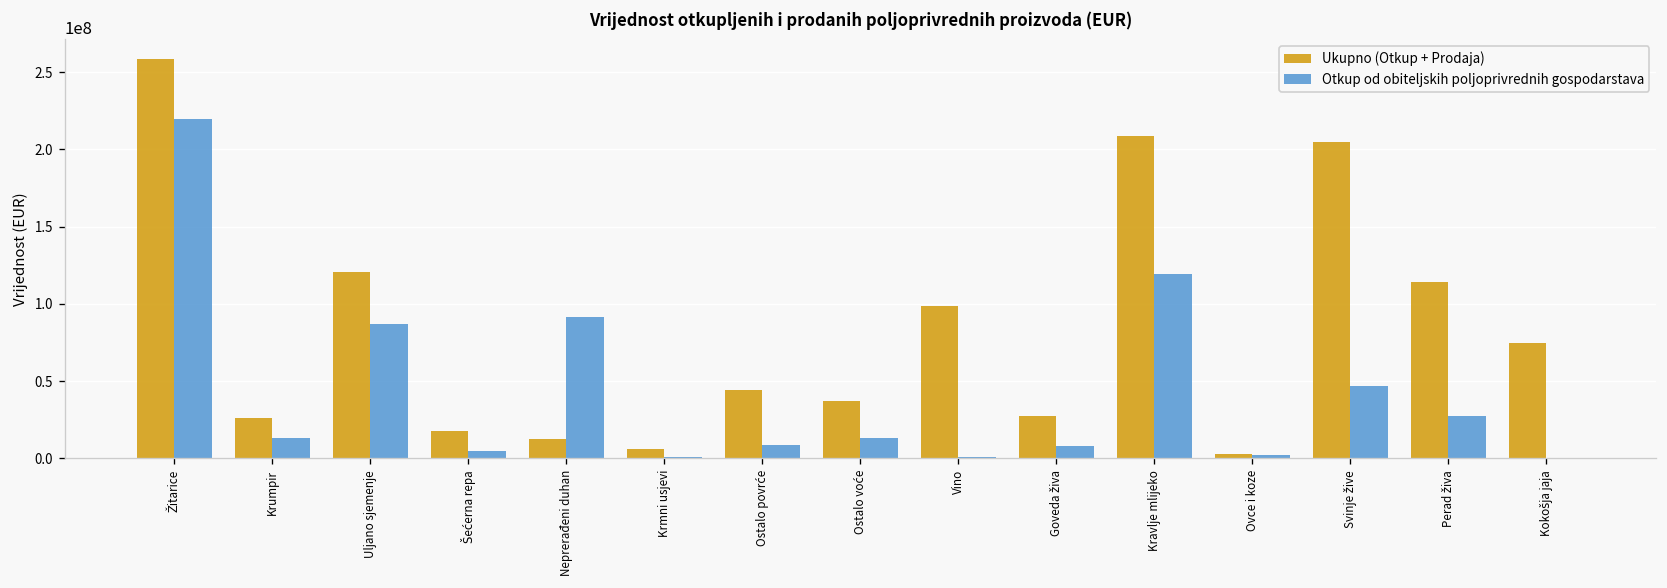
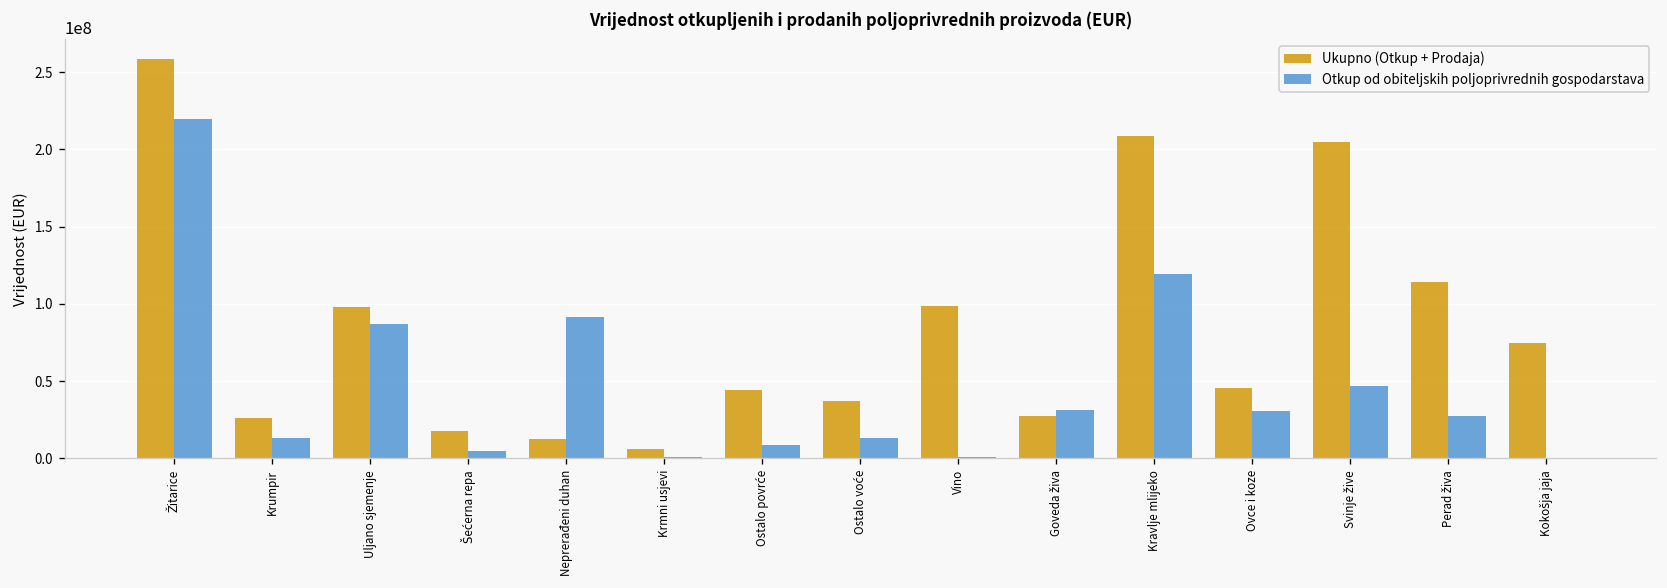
  {
    "Ukupno (Otkup + Prodaja)": {
      "Žitarice": 258000000,
      "Krumpir": 26000000,
-     "Uljano sjemenje": 120000000,
+     "Uljano sjemenje": 98000000,
      "Šećerna repa": 18000000,
      "Neprerađeni duhan": 13000000,
      "Krmni usjevi": 6000000,
      "Ostalo povrće": 44000000,
      "Ostalo voće": 37000000,
      "Vino": 99000000,
      "Goveda živa": 27000000,
      "Kravlje mlijeko": 208000000,
-     "Ovce i koze": 3000000,
+     "Ovce i koze": 46000000,
      "Svinje žive": 205000000,
      "Perad živa": 114000000,
      "Kokošja jaja": 74000000
    },
    "Otkup od obiteljskih poljoprivrednih gospodarstava": {
      "Žitarice": 220000000,
      "Krumpir": 13000000,
      "Uljano sjemenje": 87000000,
      "Šećerna repa": 5000000,
      "Neprerađeni duhan": 91000000,
      "Ostalo povrće": 9000000,
      "Ostalo voće": 13000000,
-     "Goveda živa": 8000000,
+     "Goveda živa": 31000000,
      "Kravlje mlijeko": 119000000,
-     "Ovce i koze": 2000000,
+     "Ovce i koze": 30000000,
      "Svinje žive": 47000000,
      "Perad živa": 27000000
    }
  }
